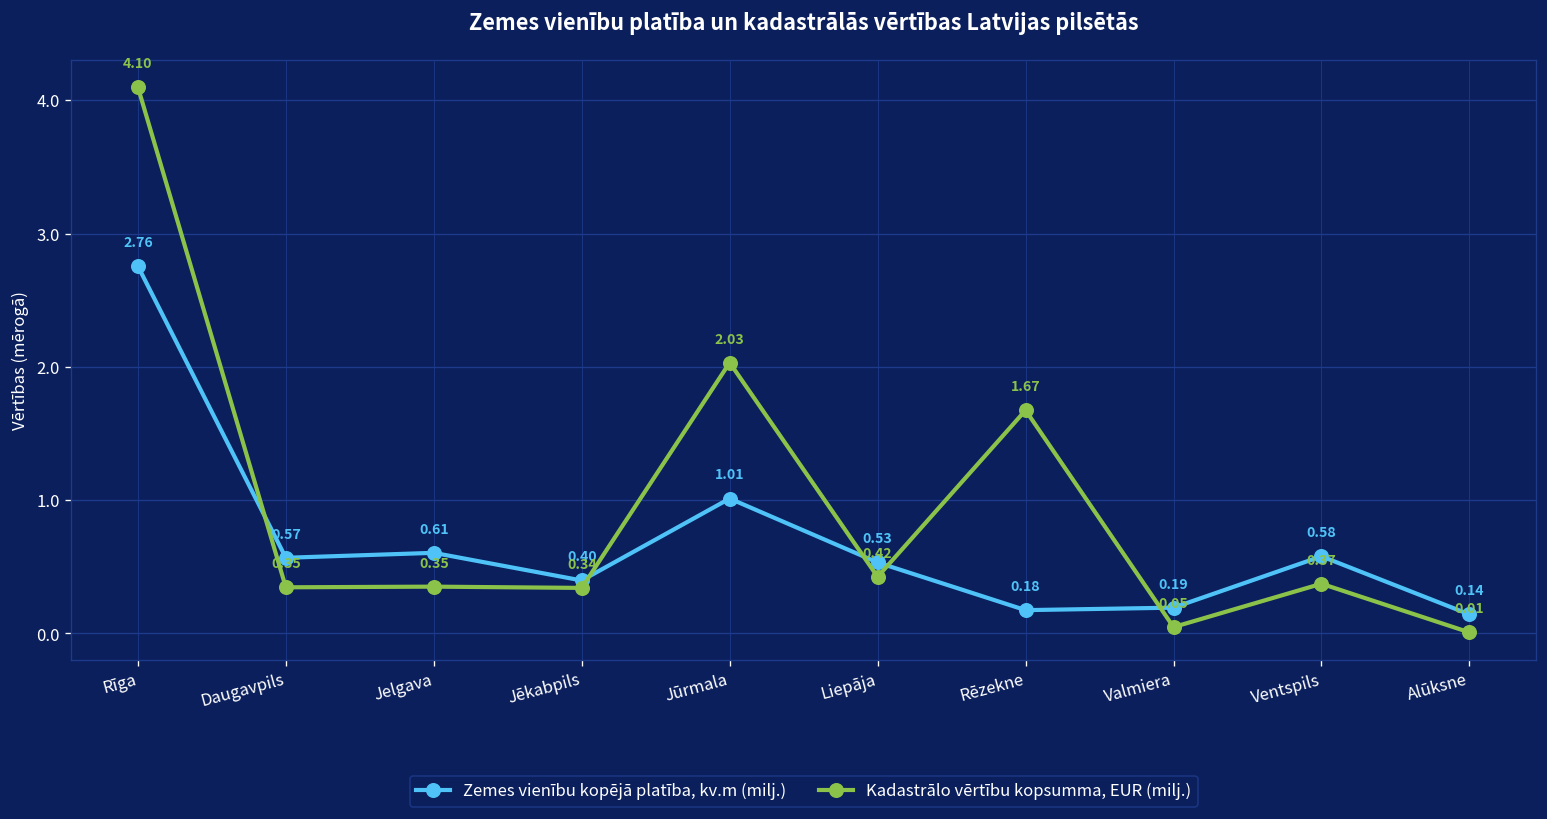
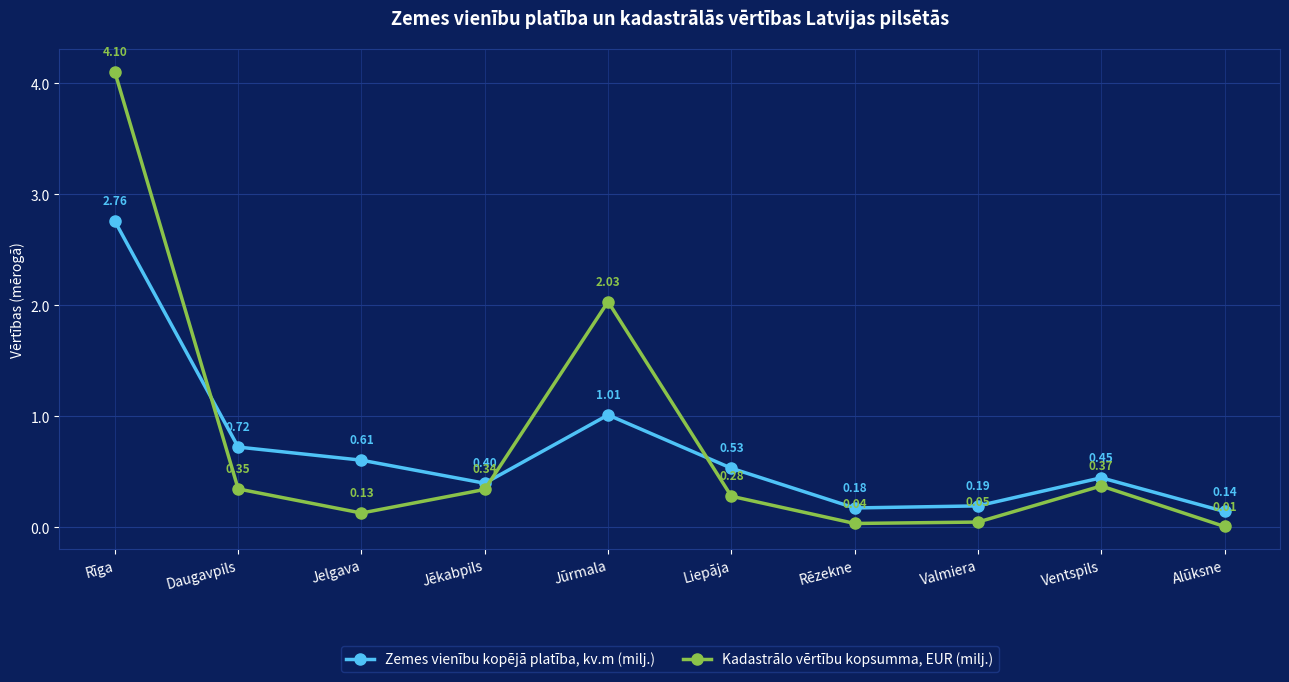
  {
    "Zemes vienību kopējā platība, kv.m (milj.)": {
      "Rīga": 2.76,
-     "Daugavpils": 0.57,
+     "Daugavpils": 0.72,
      "Jelgava": 0.61,
      "Jūrmala": 1.01,
      "Liepāja": 0.53,
      "Rēzekne": 0.18,
      "Valmiera": 0.19,
-     "Ventspils": 0.58,
+     "Ventspils": 0.45,
      "Alūksne": 0.14
    },
    "Kadastrālo vērtību kopsumma, EUR (milj.)": {
      "Rīga": 4.10,
-     "Jelgava": 0.35,
+     "Jelgava": 0.13,
      "Jūrmala": 2.03,
-     "Liepāja": 0.42,
-     "Rēzekne": 1.67
+     "Liepāja": 0.28,
+     "Rēzekne": 0.04
    }
  }
